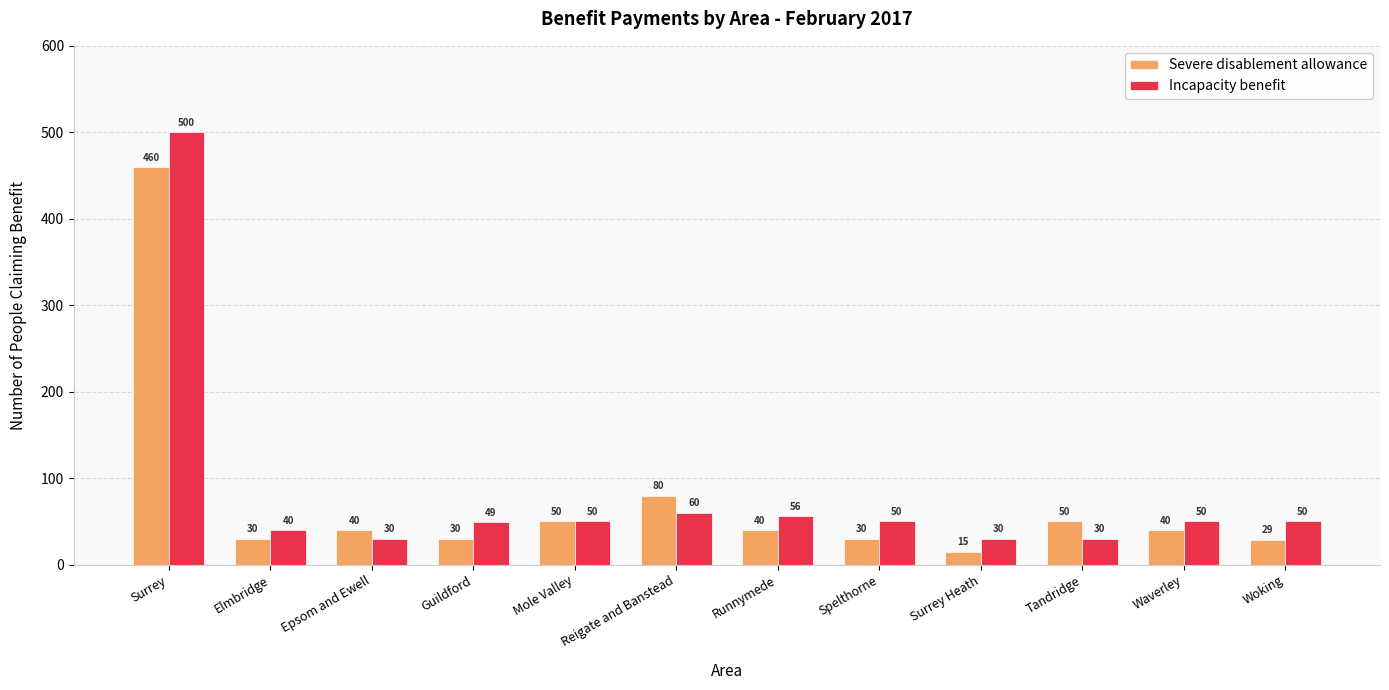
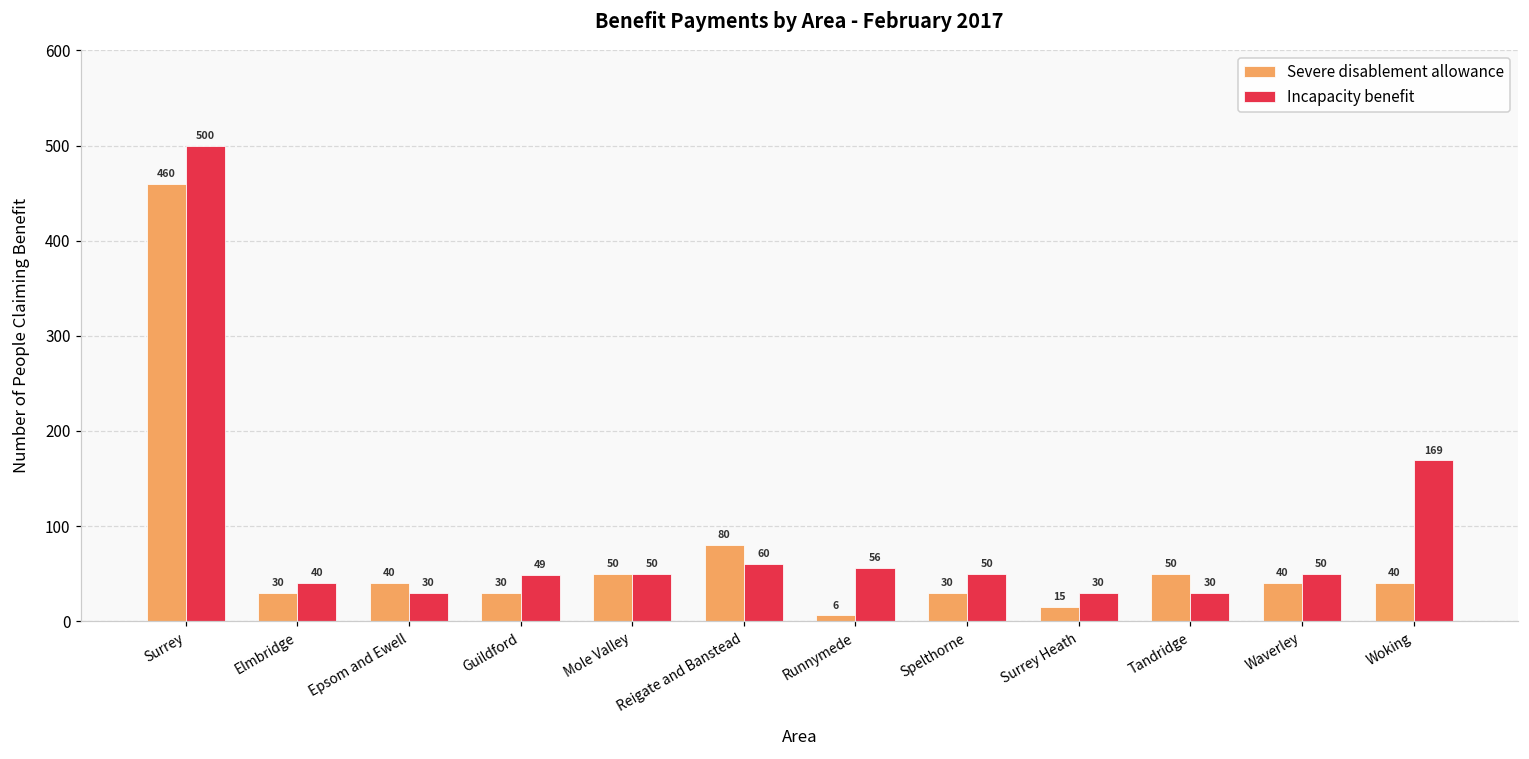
  {
    "Severe disablement allowance": {
      "Surrey": 460,
      "Elmbridge": 30,
      "Epsom and Ewell": 40,
      "Guildford": 30,
      "Mole Valley": 50,
      "Reigate and Banstead": 80,
-     "Runnymede": 40,
+     "Runnymede": 6,
      "Spelthorne": 30,
      "Surrey Heath": 15,
      "Tandridge": 50,
      "Waverley": 40,
-     "Woking": 29
+     "Woking": 40
    },
    "Incapacity benefit": {
      "Surrey": 500,
      "Elmbridge": 40,
      "Epsom and Ewell": 30,
      "Guildford": 49,
      "Mole Valley": 50,
      "Reigate and Banstead": 60,
      "Runnymede": 56,
      "Spelthorne": 50,
      "Surrey Heath": 30,
      "Tandridge": 30,
      "Waverley": 50,
-     "Woking": 50
+     "Woking": 169
    }
  }
